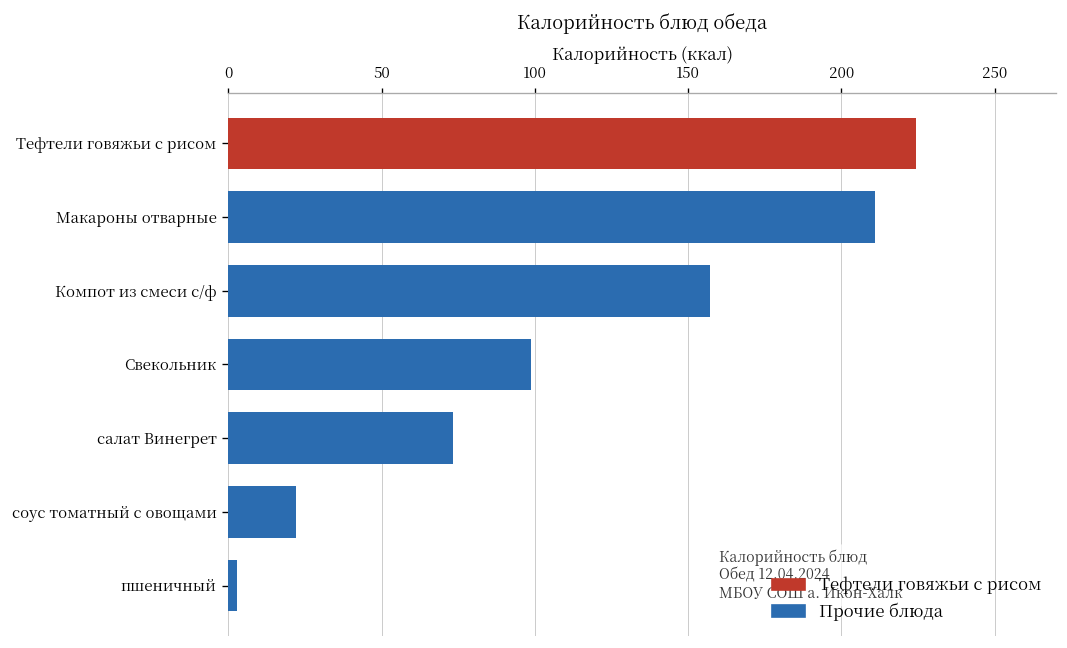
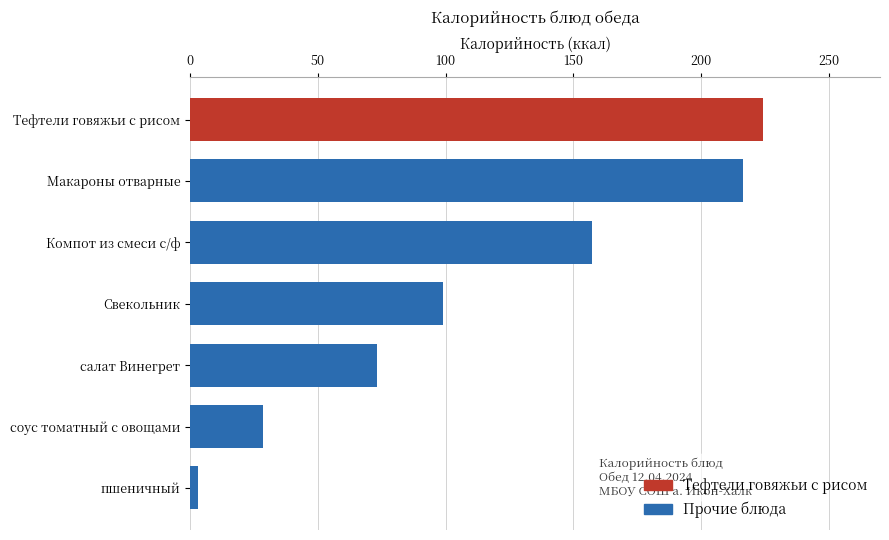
  {
    "Тефтели говяжьи с рисом": 224,
-   "Макароны отварные": 211,
+   "Макароны отварные": 216,
    "Компот из смеси с/ф": 157,
    "Свекольник": 99,
    "салат Винегрет": 73,
-   "соус томатный с овощами": 22,
+   "соус томатный с овощами": 29,
    "пшеничный": 3
  }
